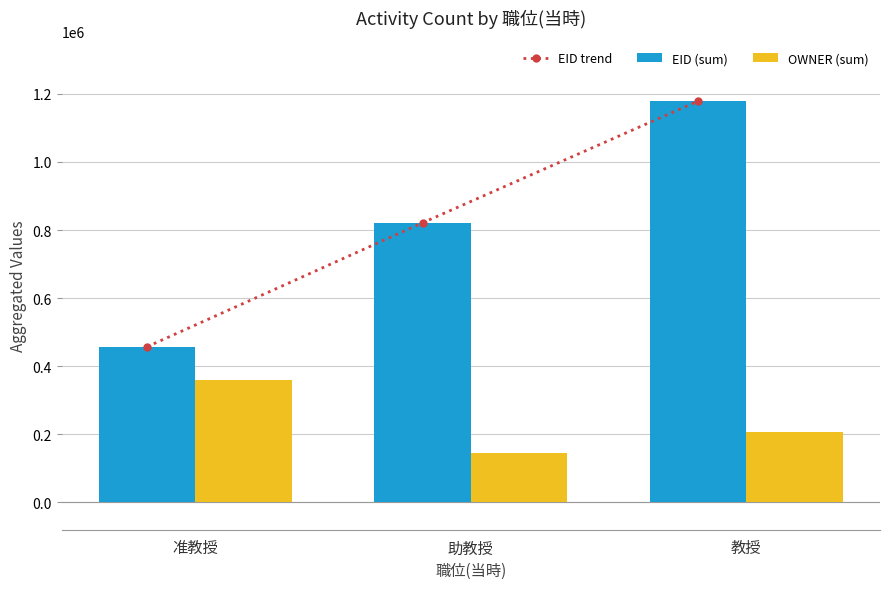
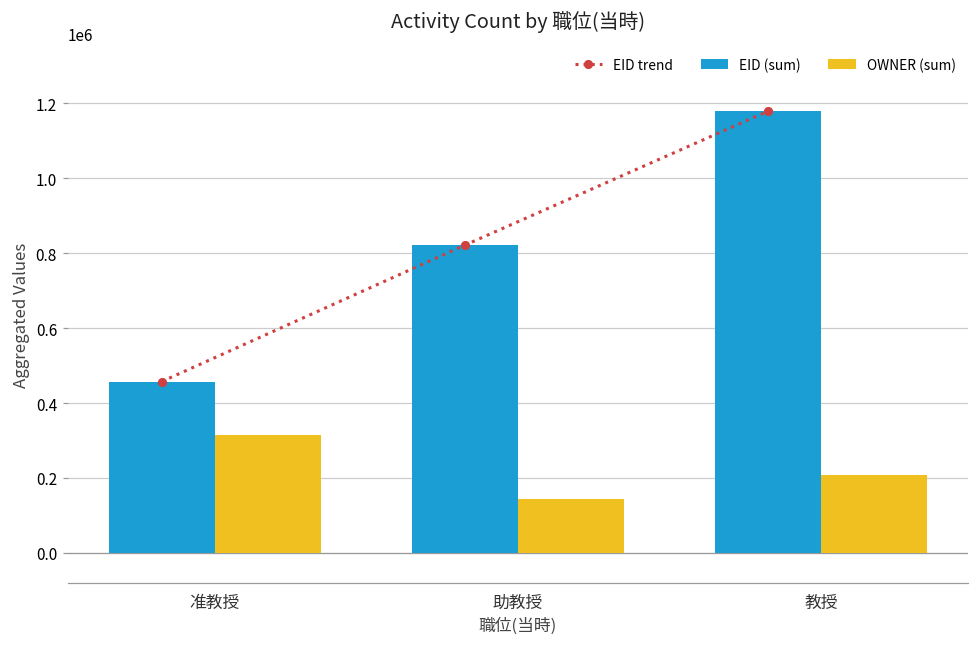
  {
    "EID (sum)": {
      "准教授": 460000,
      "助教授": 820000,
      "教授": 1180000
    },
    "OWNER (sum)": {
-     "准教授": 360000,
+     "准教授": 310000,
      "助教授": 140000,
      "教授": 210000
    }
  }
